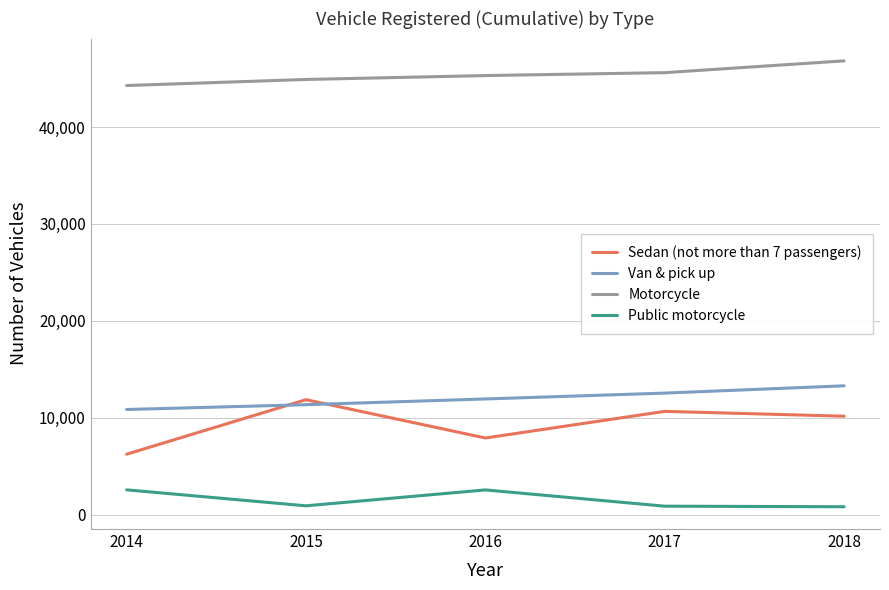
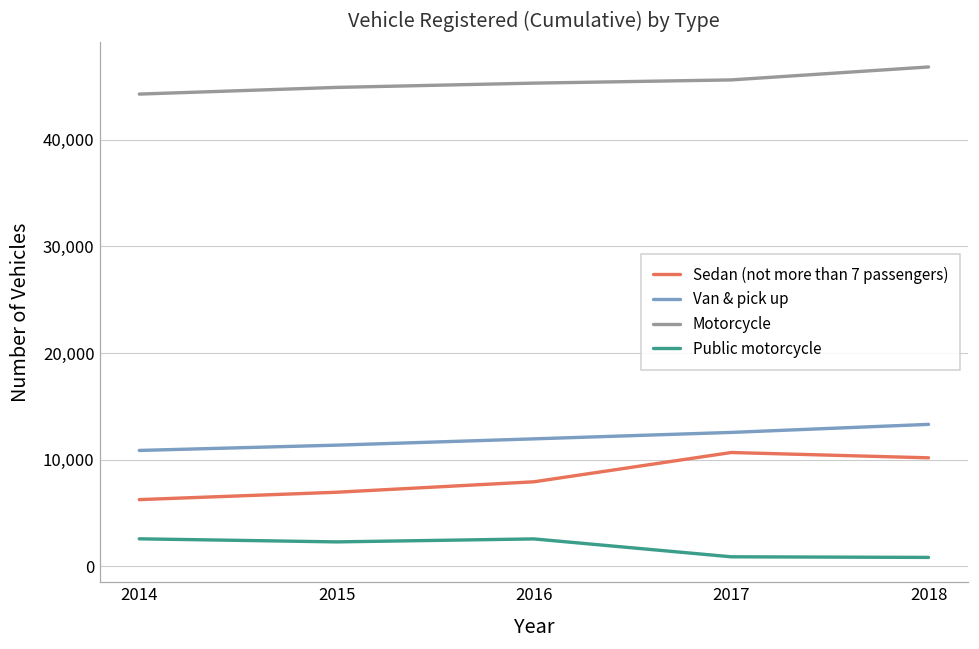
  {
    "Sedan (not more than 7 passengers)": {
      "2014": "6,000",
-     "2015": "12,000",
+     "2015": "7,000",
      "2016": "8,000",
      "2017": "11,000",
      "2018": "10,000"
    },
    "Public motorcycle": {
      "2014": "3,000",
-     "2015": "1,000",
+     "2015": "2,000",
      "2016": "3,000",
      "2017": "1,000",
      "2018": "1,000"
    }
  }
